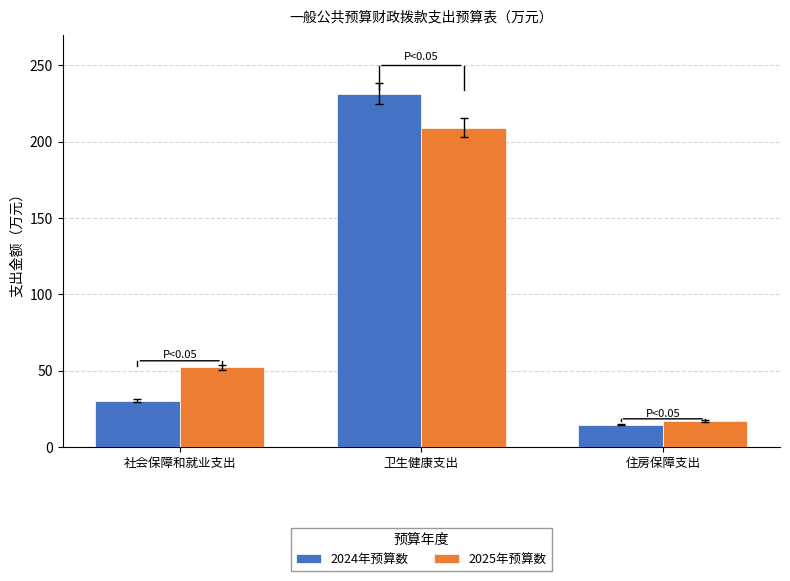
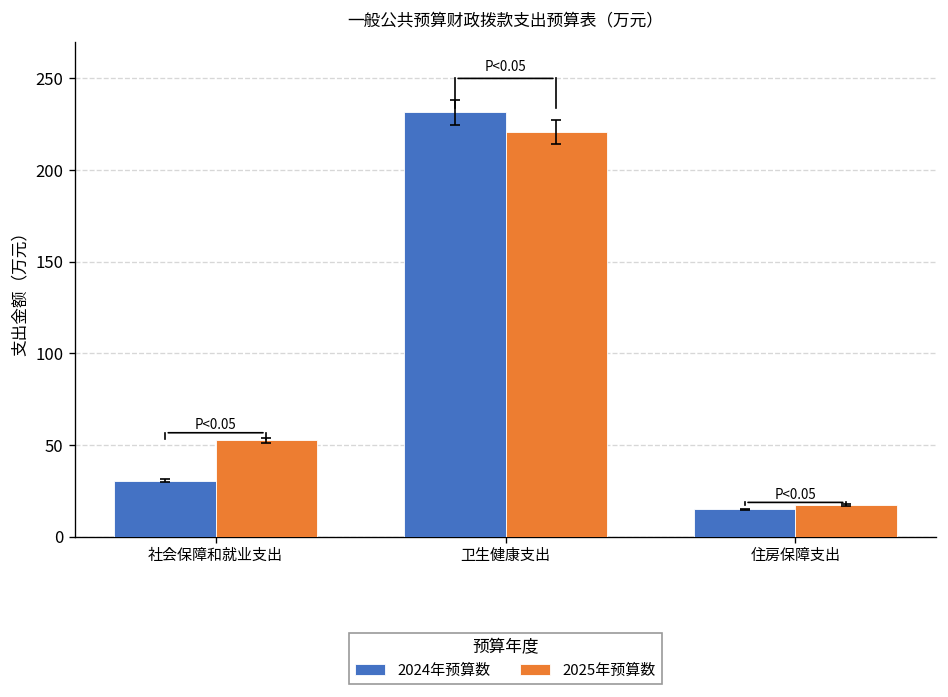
  {
    "2024年预算数": {
      "社会保障和就业支出": 31,
      "卫生健康支出": 231,
      "住房保障支出": 15
    },
    "2025年预算数": {
      "社会保障和就业支出": 52,
-     "卫生健康支出": 209,
+     "卫生健康支出": 221,
      "住房保障支出": 17
    }
  }
